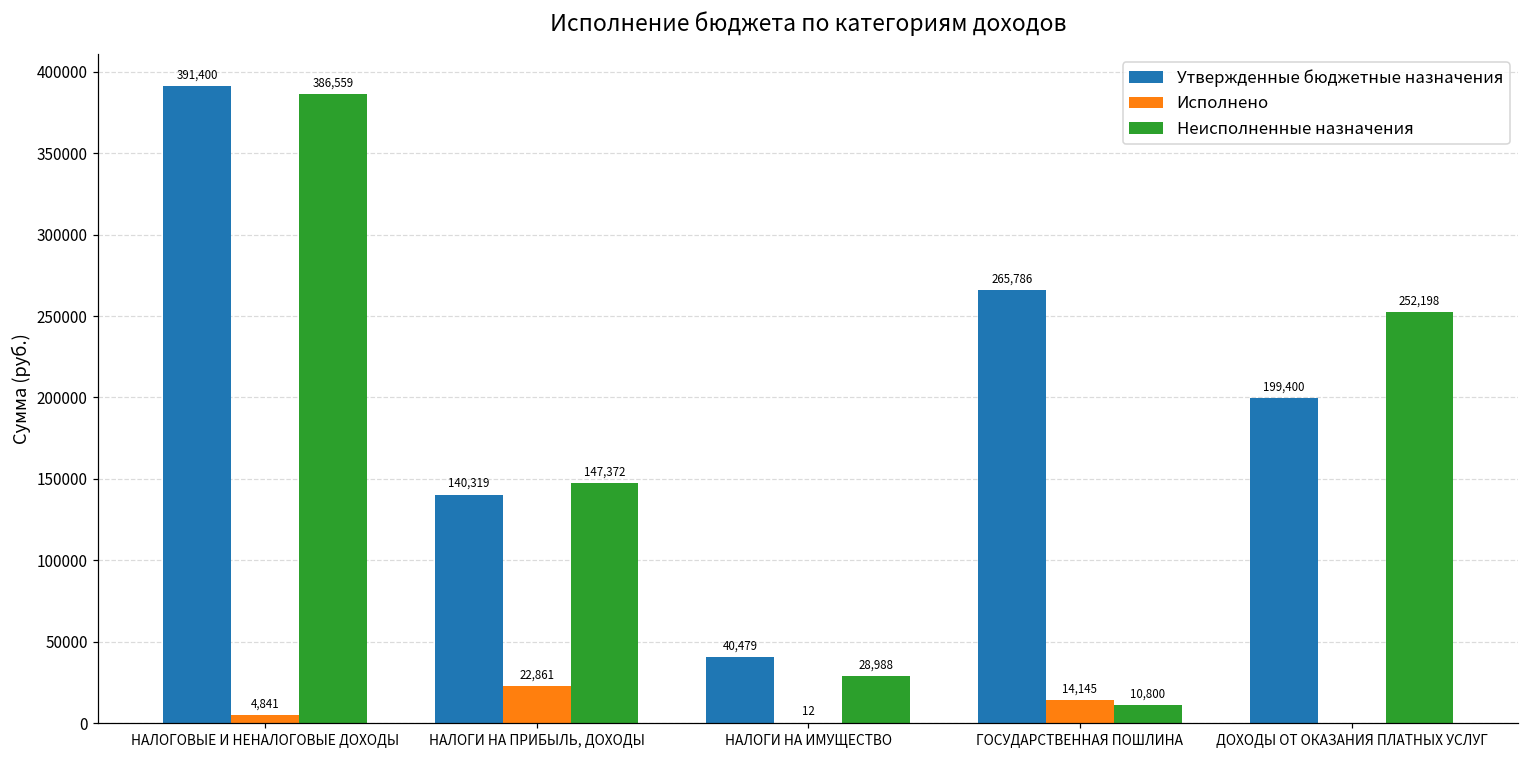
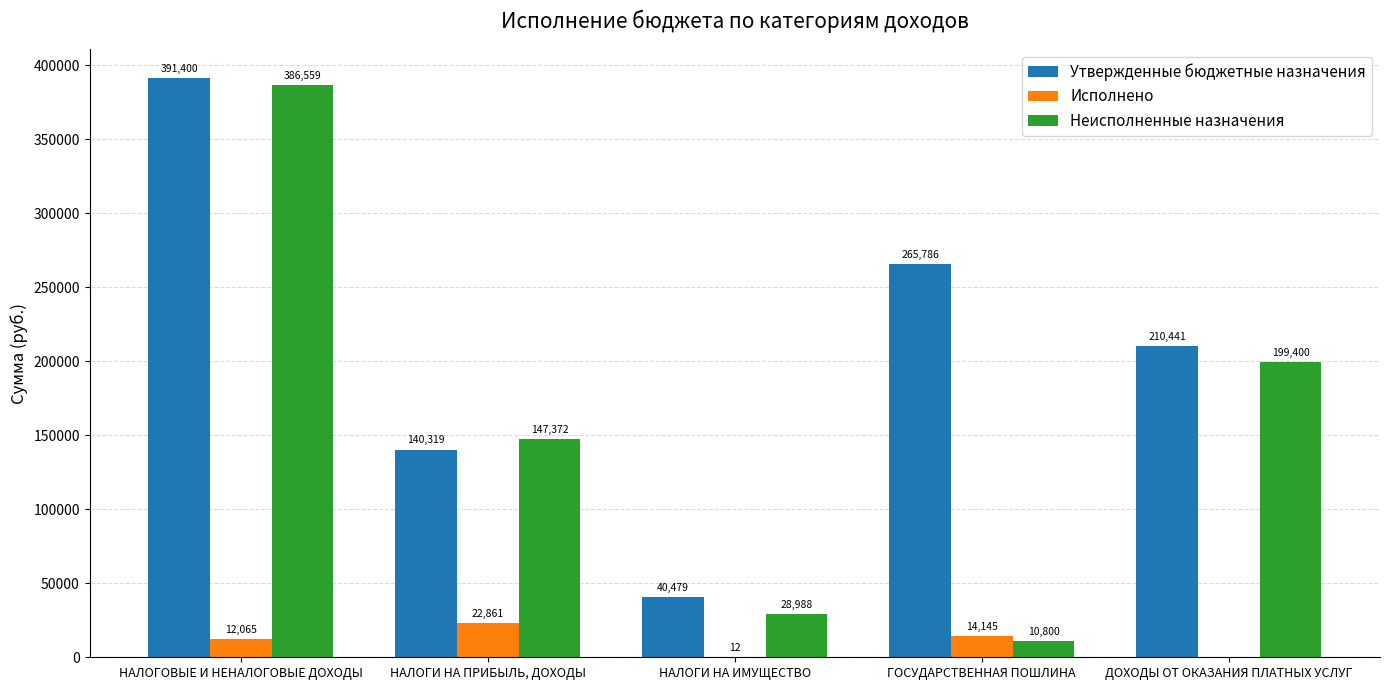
  {
    "Утвержденные бюджетные назначения": {
      "НАЛОГОВЫЕ И НЕНАЛОГОВЫЕ ДОХОДЫ": "391,400",
      "НАЛОГИ НА ПРИБЫЛЬ, ДОХОДЫ": "140,319",
      "НАЛОГИ НА ИМУЩЕСТВО": "40,479",
      "ГОСУДАРСТВЕННАЯ ПОШЛИНА": "265,786",
-     "ДОХОДЫ ОТ ОКАЗАНИЯ ПЛАТНЫХ УСЛУГ": "199,400"
+     "ДОХОДЫ ОТ ОКАЗАНИЯ ПЛАТНЫХ УСЛУГ": "210,441"
    },
    "Исполнено": {
-     "НАЛОГОВЫЕ И НЕНАЛОГОВЫЕ ДОХОДЫ": "4,841",
+     "НАЛОГОВЫЕ И НЕНАЛОГОВЫЕ ДОХОДЫ": "12,065",
      "НАЛОГИ НА ПРИБЫЛЬ, ДОХОДЫ": "22,861",
      "НАЛОГИ НА ИМУЩЕСТВО": "12",
      "ГОСУДАРСТВЕННАЯ ПОШЛИНА": "14,145"
    },
    "Неисполненные назначения": {
      "НАЛОГОВЫЕ И НЕНАЛОГОВЫЕ ДОХОДЫ": "386,559",
      "НАЛОГИ НА ПРИБЫЛЬ, ДОХОДЫ": "147,372",
      "НАЛОГИ НА ИМУЩЕСТВО": "28,988",
      "ГОСУДАРСТВЕННАЯ ПОШЛИНА": "10,800",
-     "ДОХОДЫ ОТ ОКАЗАНИЯ ПЛАТНЫХ УСЛУГ": "252,198"
+     "ДОХОДЫ ОТ ОКАЗАНИЯ ПЛАТНЫХ УСЛУГ": "199,400"
    }
  }
